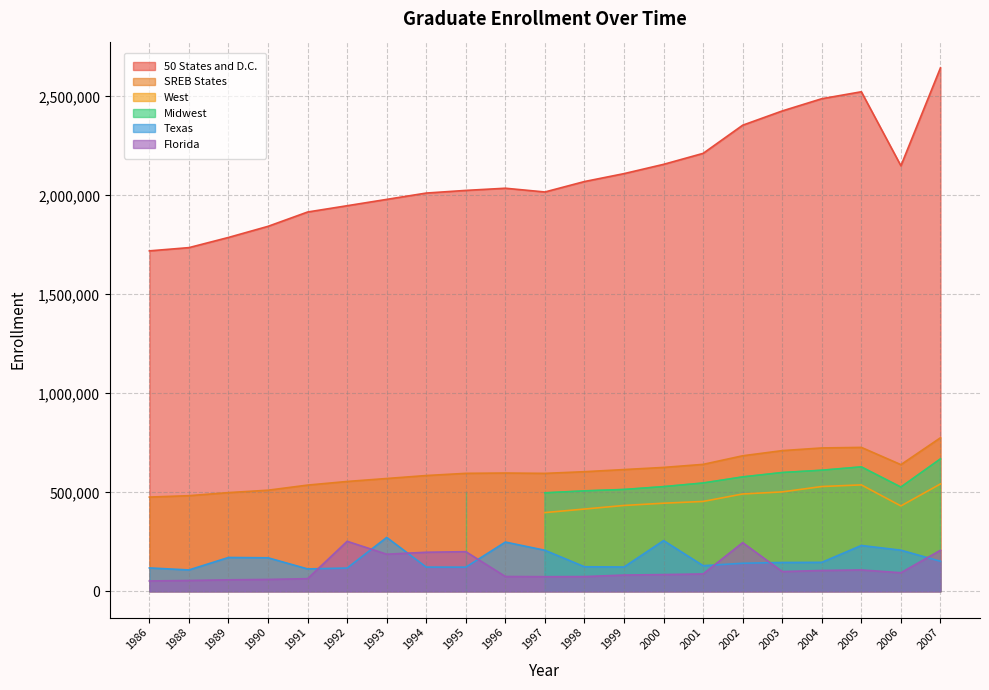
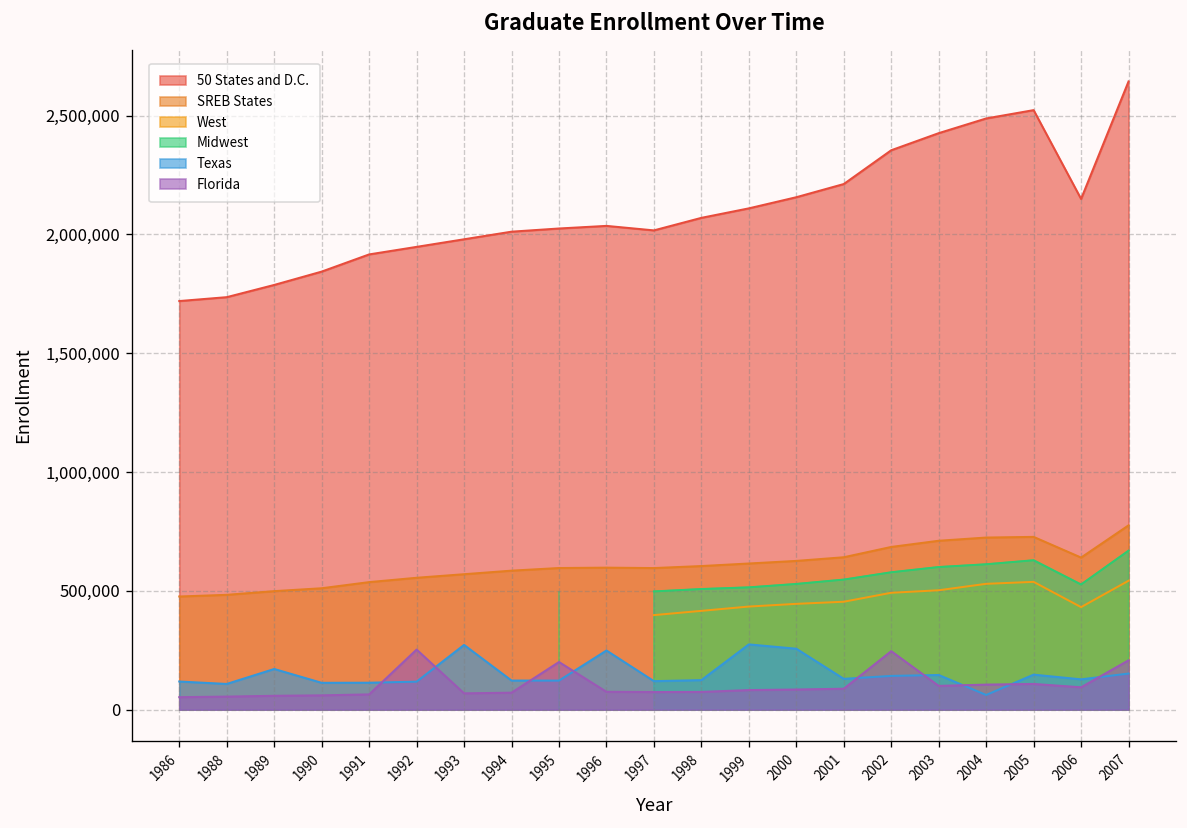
  {
    "Texas": {
      "1986": "120,000",
      "1988": "110,000",
      "1989": "170,000",
-     "1990": "170,000",
+     "1990": "110,000",
      "1991": "110,000",
      "1992": "120,000",
      "1993": "270,000",
      "1994": "120,000",
      "1995": "120,000",
      "1996": "250,000",
-     "1997": "210,000",
+     "1997": "120,000",
      "1998": "120,000",
-     "1999": "120,000",
+     "1999": "270,000",
      "2000": "260,000",
      "2001": "130,000",
      "2002": "140,000",
      "2003": "150,000",
-     "2004": "150,000",
-     "2005": "230,000",
-     "2006": "210,000",
+     "2004": "60,000",
+     "2005": "150,000",
+     "2006": "130,000",
      "2007": "150,000"
    },
    "Florida": {
      "1986": "50,000",
      "1988": "50,000",
      "1989": "60,000",
      "1990": "60,000",
      "1991": "60,000",
      "1992": "250,000",
-     "1993": "190,000",
-     "1994": "200,000",
+     "1993": "70,000",
+     "1994": "70,000",
      "1995": "200,000",
      "1996": "70,000",
      "1997": "70,000",
      "1998": "70,000",
      "1999": "80,000",
      "2000": "80,000",
      "2001": "90,000",
      "2002": "250,000",
      "2003": "100,000",
      "2004": "110,000",
      "2005": "110,000",
      "2006": "90,000",
      "2007": "210,000"
    }
  }
